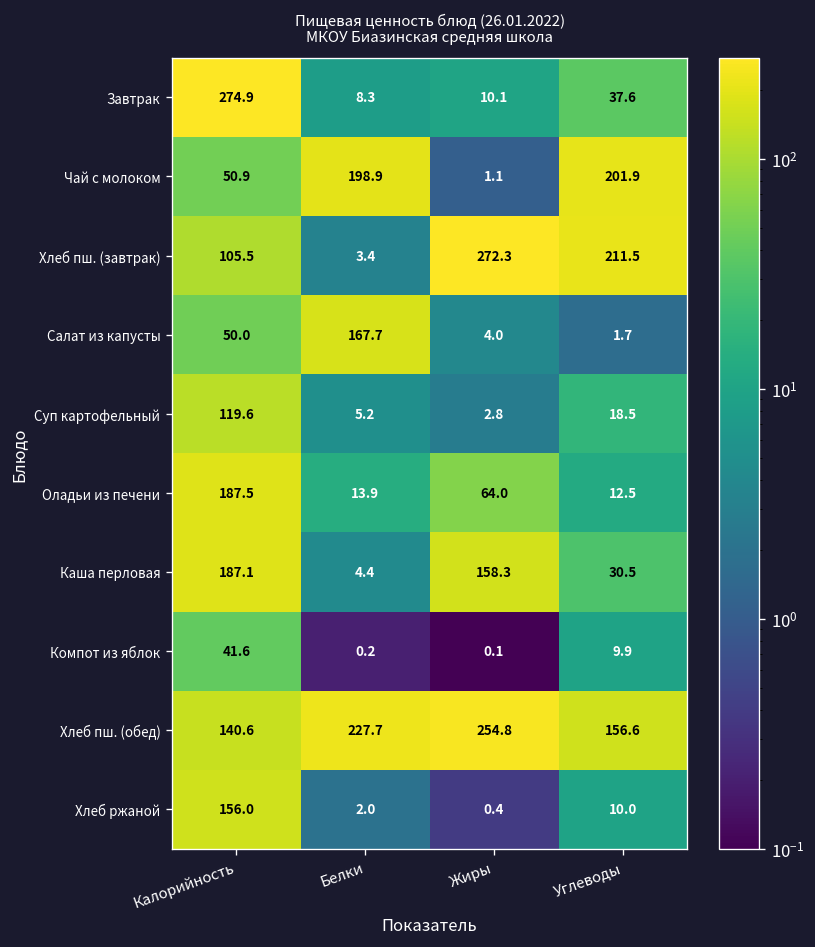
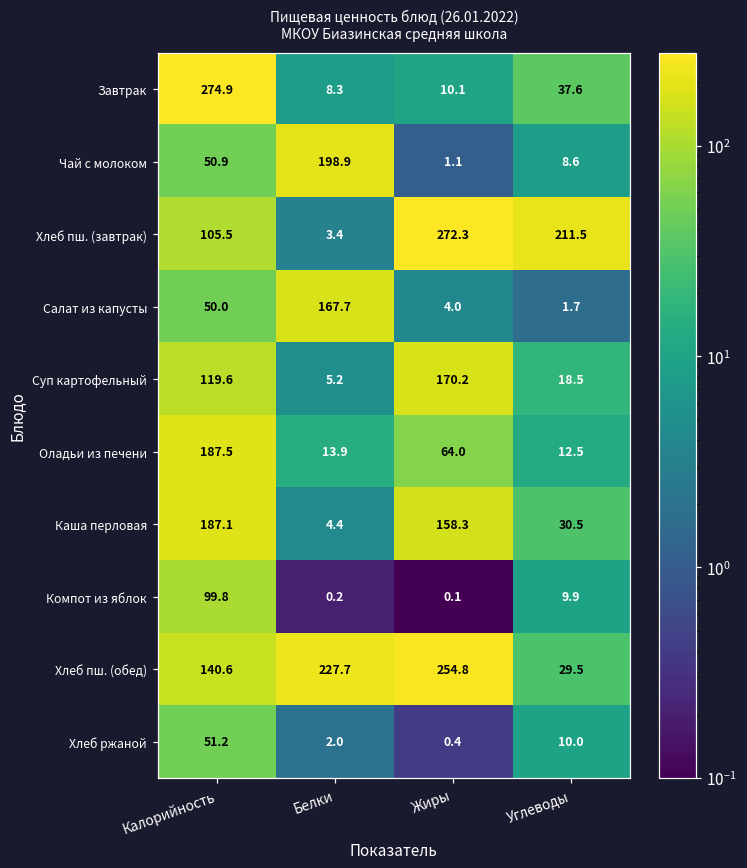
  {
    "Завтрак": {
      "Калорийность": 274.9,
      "Белки": 8.3,
      "Жиры": 10.1,
      "Углеводы": 37.6
    },
    "Чай с молоком": {
      "Калорийность": 50.9,
      "Белки": 198.9,
      "Жиры": 1.1,
-     "Углеводы": 201.9
+     "Углеводы": 8.6
    },
    "Хлеб пш. (завтрак)": {
      "Калорийность": 105.5,
      "Белки": 3.4,
      "Жиры": 272.3,
      "Углеводы": 211.5
    },
    "Салат из капусты": {
      "Калорийность": 50.0,
      "Белки": 167.7,
      "Жиры": 4.0,
      "Углеводы": 1.7
    },
    "Суп картофельный": {
      "Калорийность": 119.6,
      "Белки": 5.2,
-     "Жиры": 2.8,
+     "Жиры": 170.2,
      "Углеводы": 18.5
    },
    "Оладьи из печени": {
      "Калорийность": 187.5,
      "Белки": 13.9,
      "Жиры": 64.0,
      "Углеводы": 12.5
    },
    "Каша перловая": {
      "Калорийность": 187.1,
      "Белки": 4.4,
      "Жиры": 158.3,
      "Углеводы": 30.5
    },
    "Компот из яблок": {
-     "Калорийность": 41.6,
+     "Калорийность": 99.8,
      "Белки": 0.2,
      "Жиры": 0.1,
      "Углеводы": 9.9
    },
    "Хлеб пш. (обед)": {
      "Калорийность": 140.6,
      "Белки": 227.7,
      "Жиры": 254.8,
-     "Углеводы": 156.6
+     "Углеводы": 29.5
    },
    "Хлеб ржаной": {
-     "Калорийность": 156.0,
+     "Калорийность": 51.2,
      "Белки": 2.0,
      "Жиры": 0.4,
      "Углеводы": 10.0
    }
  }
